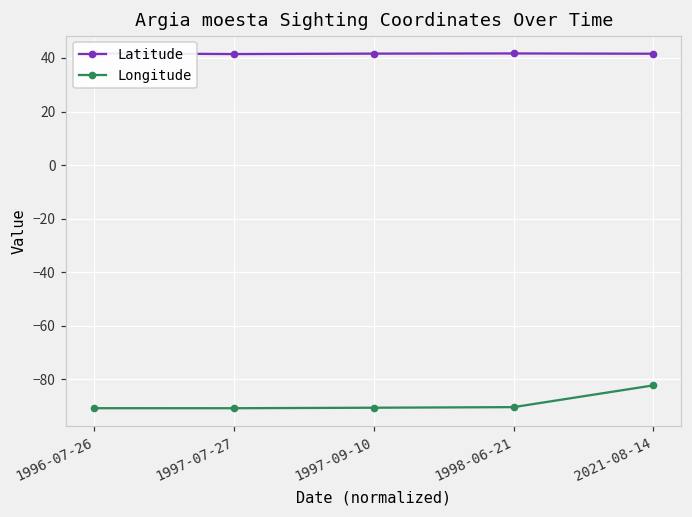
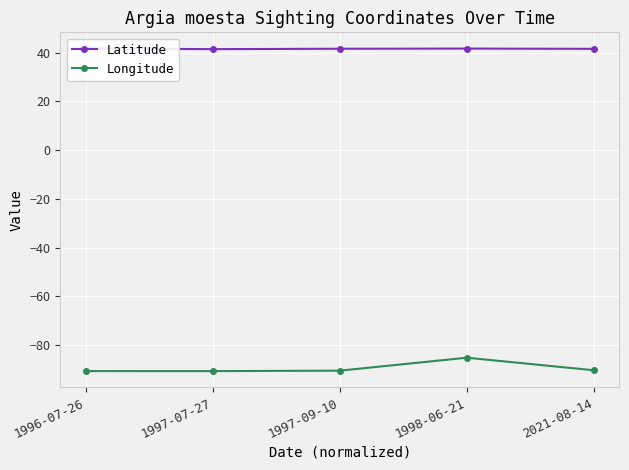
  {
    "Latitude": {
      "1997-07-27": 41,
      "1997-09-10": 42,
      "1998-06-21": 42,
      "2021-08-14": 42
    },
    "Longitude": {
      "1996-07-26": -91,
      "1997-07-27": -91,
      "1997-09-10": -91,
-     "1998-06-21": -90,
-     "2021-08-14": -82
+     "1998-06-21": -85,
+     "2021-08-14": -90
    }
  }
